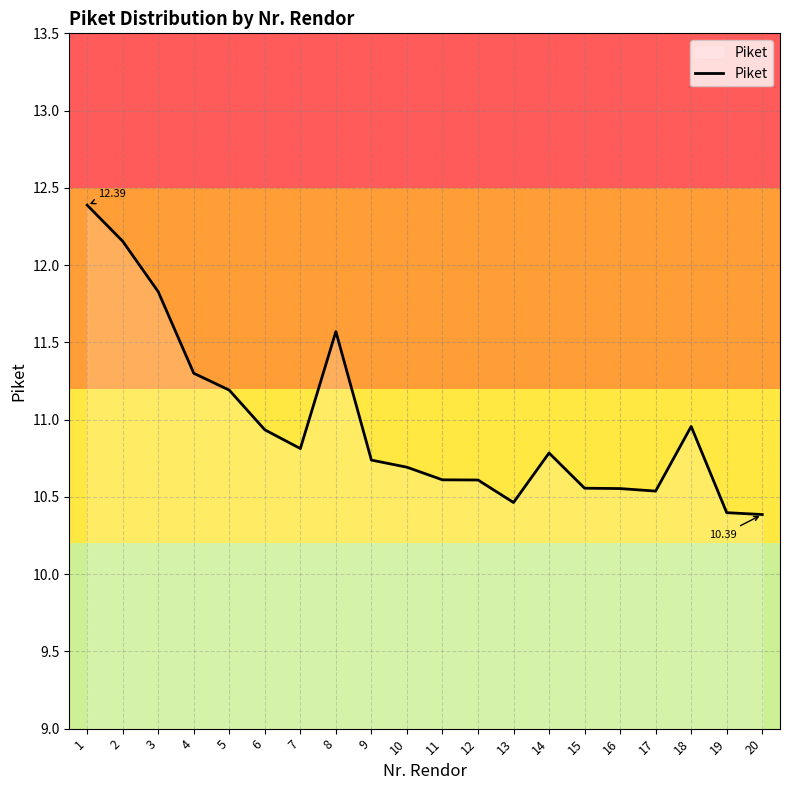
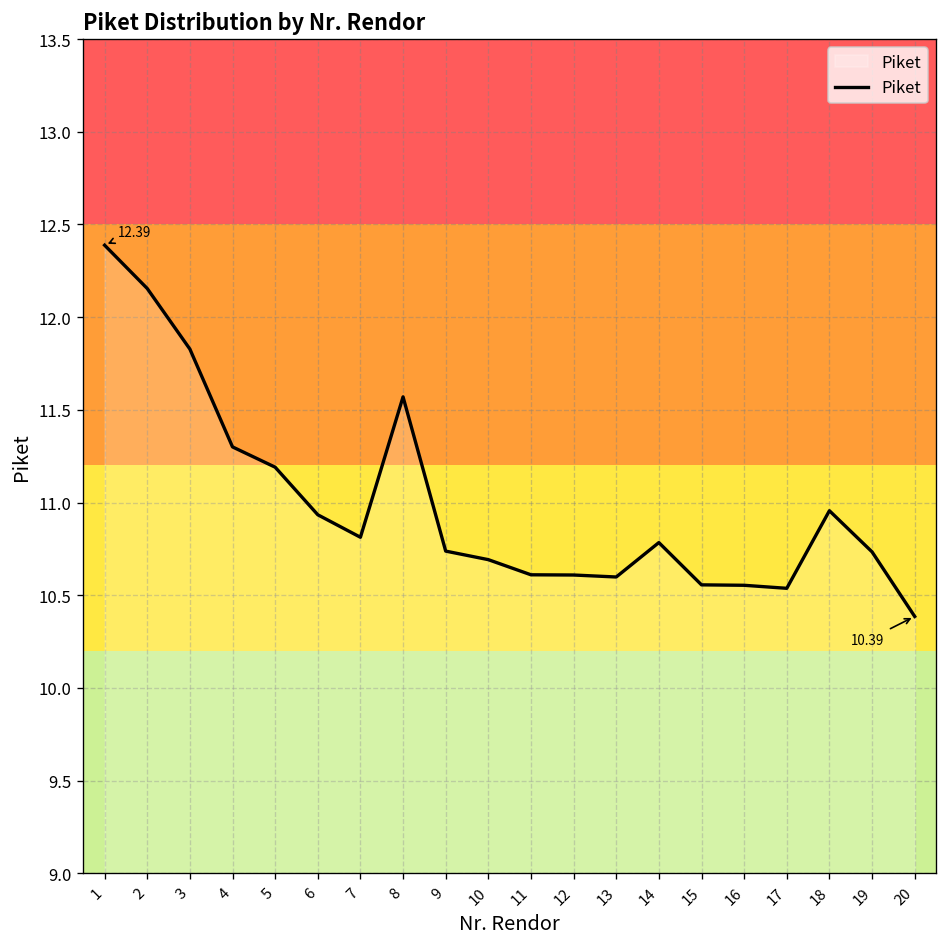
  {
    "2": 12.15,
    "3": 11.83,
    "4": 11.30,
    "5": 11.19,
    "6": 10.93,
    "7": 10.81,
    "8": 11.57,
    "9": 10.74,
    "10": 10.69,
    "11": 10.61,
    "12": 10.61,
-   "13": 10.46,
+   "13": 10.60,
    "14": 10.78,
    "15": 10.56,
    "16": 10.55,
    "17": 10.54,
    "18": 10.96,
-   "19": 10.40
+   "19": 10.73
  }
